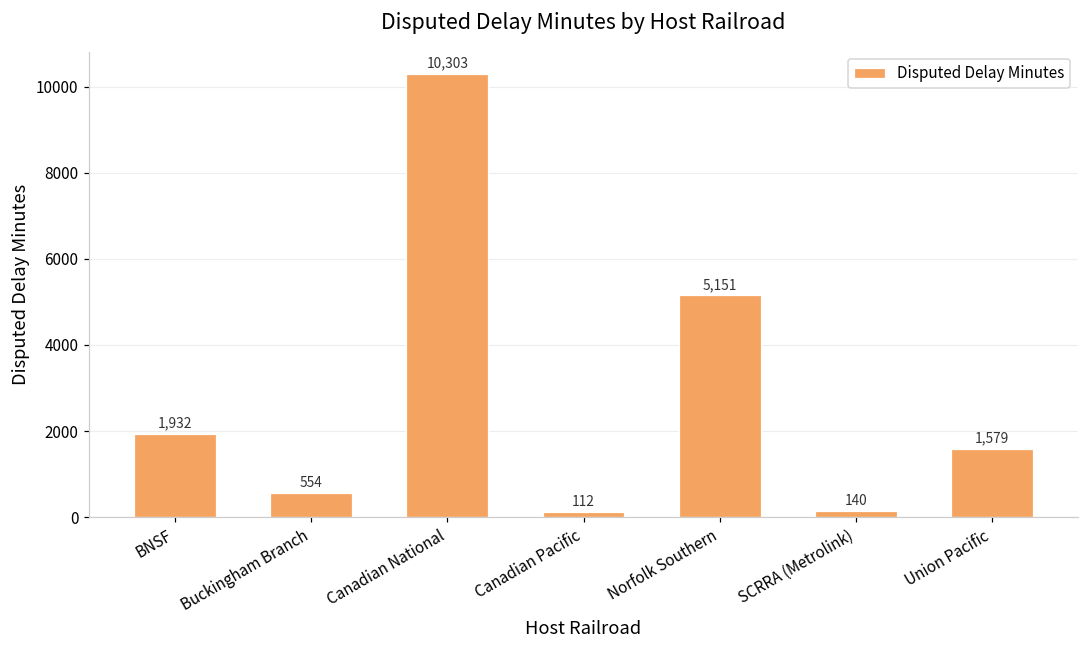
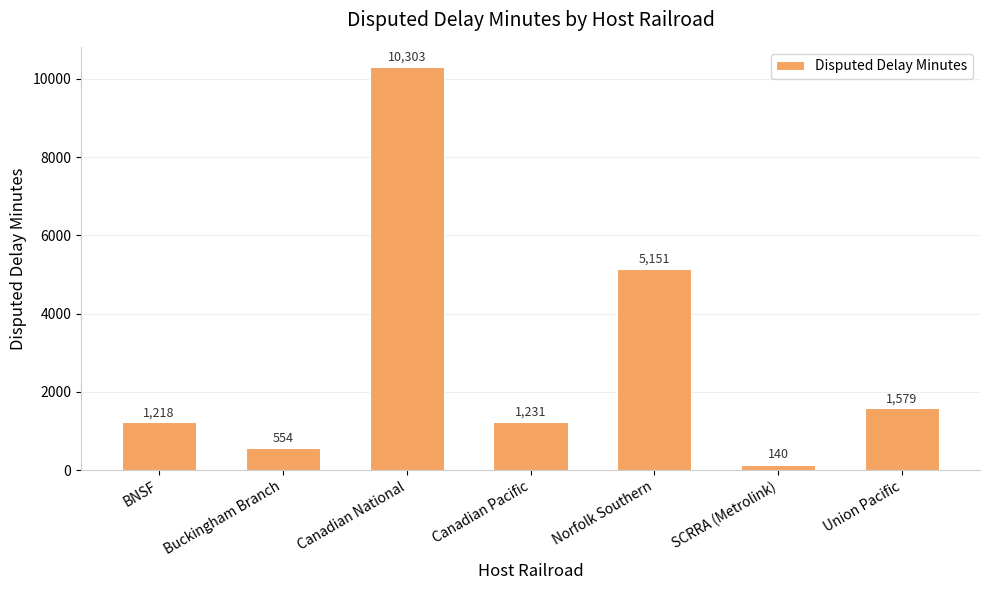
  {
-   "BNSF": "1,932",
+   "BNSF": "1,218",
    "Buckingham Branch": "554",
    "Canadian National": "10,303",
-   "Canadian Pacific": "112",
+   "Canadian Pacific": "1,231",
    "Norfolk Southern": "5,151",
    "SCRRA (Metrolink)": "140",
    "Union Pacific": "1,579"
  }
